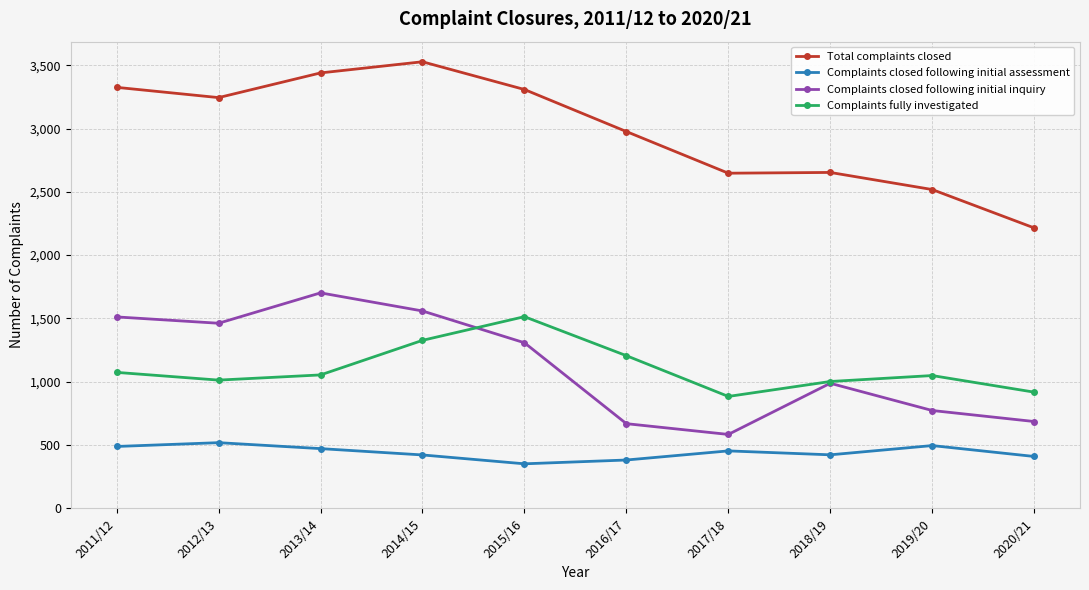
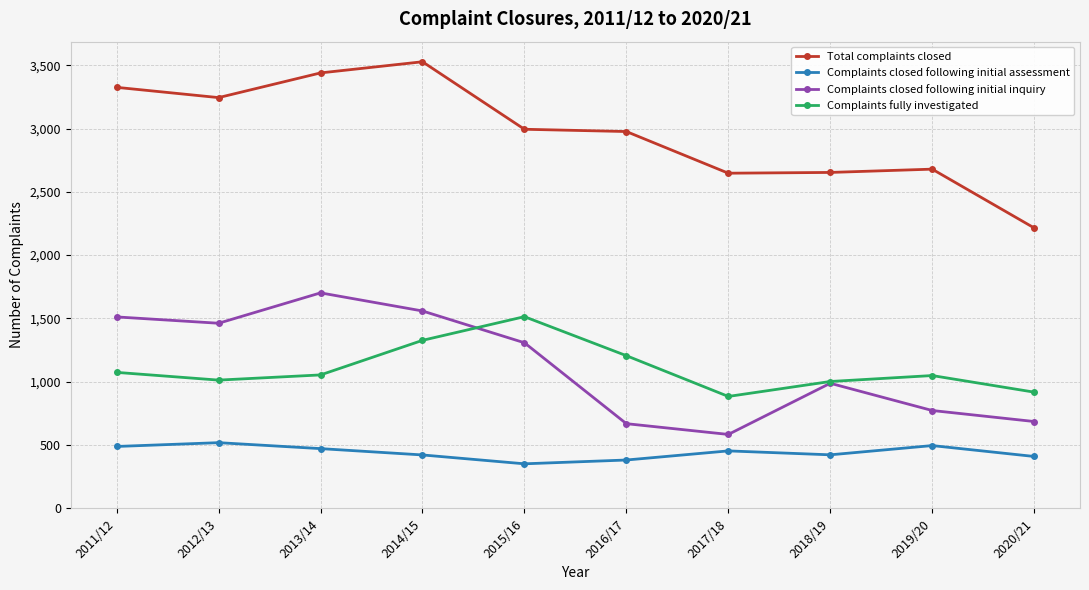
  {
    "Total complaints closed": {
      "2011/12": "3,330",
      "2012/13": "3,240",
      "2013/14": "3,440",
      "2014/15": "3,530",
-     "2015/16": "3,310",
+     "2015/16": "2,990",
      "2016/17": "2,980",
      "2017/18": "2,650",
      "2018/19": "2,650",
-     "2019/20": "2,520",
+     "2019/20": "2,680",
      "2020/21": "2,220"
    },
    "Complaints closed following initial assessment": {
      "2011/12": "490",
      "2012/13": "520",
      "2013/14": "470",
      "2014/15": "420",
      "2015/16": "350",
      "2016/17": "380",
      "2017/18": "450",
      "2018/19": "420",
      "2019/20": "500",
      "2020/21": "410"
    },
    "Complaints closed following initial inquiry": {
      "2011/12": "1,510",
      "2012/13": "1,460",
      "2013/14": "1,700",
      "2014/15": "1,560",
      "2015/16": "1,310",
      "2016/17": "670",
      "2017/18": "580",
      "2019/20": "770",
      "2020/21": "690"
    },
    "Complaints fully investigated": {
      "2011/12": "1,070",
      "2012/13": "1,010",
      "2013/14": "1,050",
      "2014/15": "1,330",
      "2015/16": "1,510",
      "2016/17": "1,210",
      "2017/18": "880",
      "2019/20": "1,050",
      "2020/21": "920"
    }
  }
